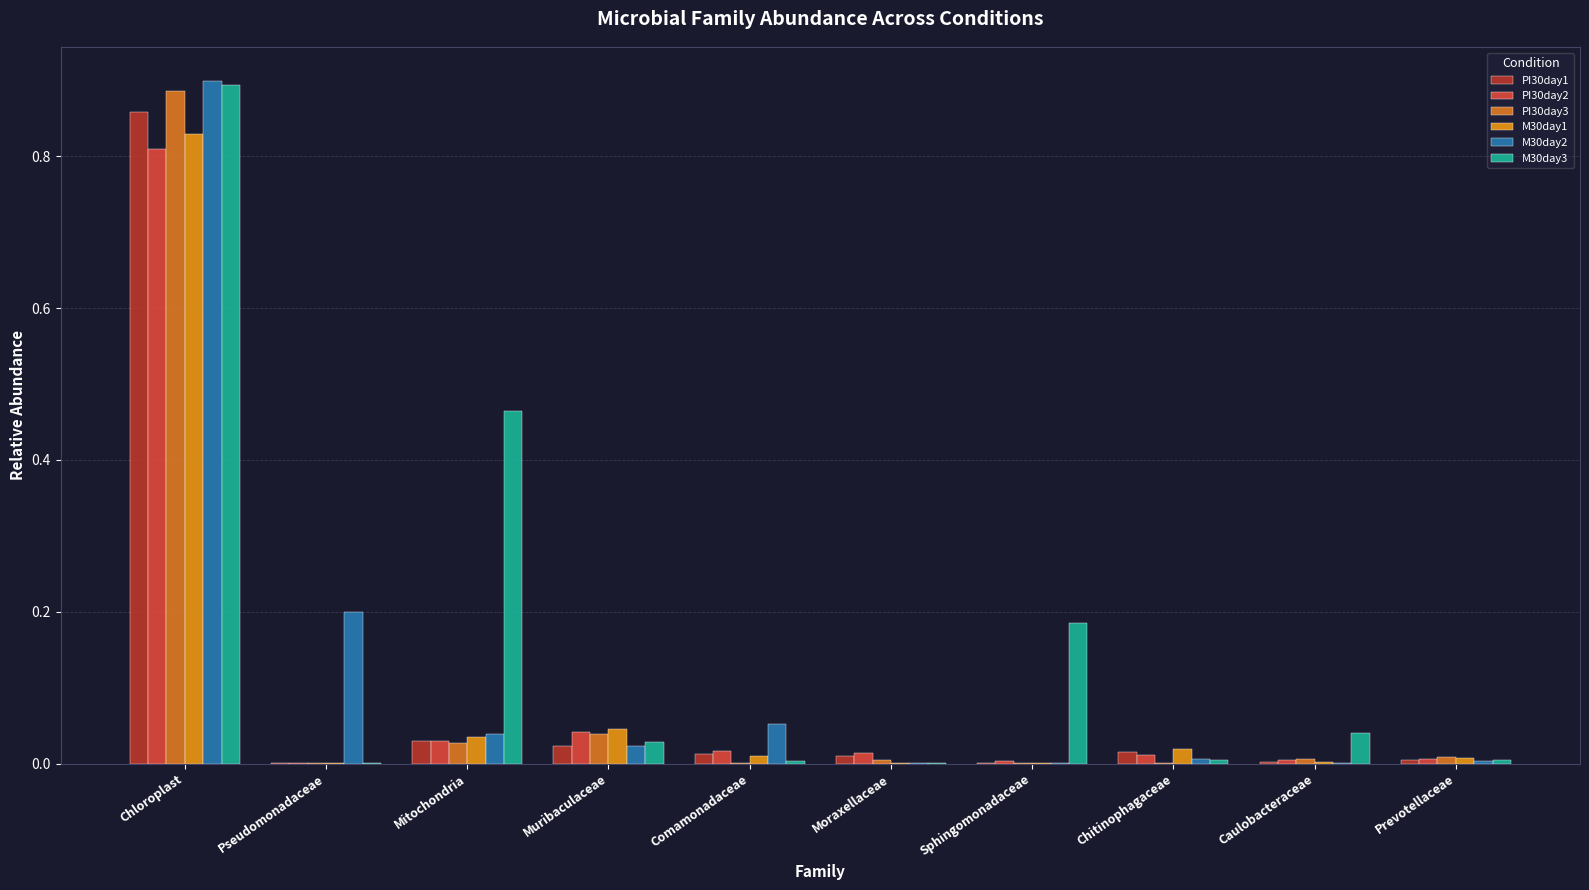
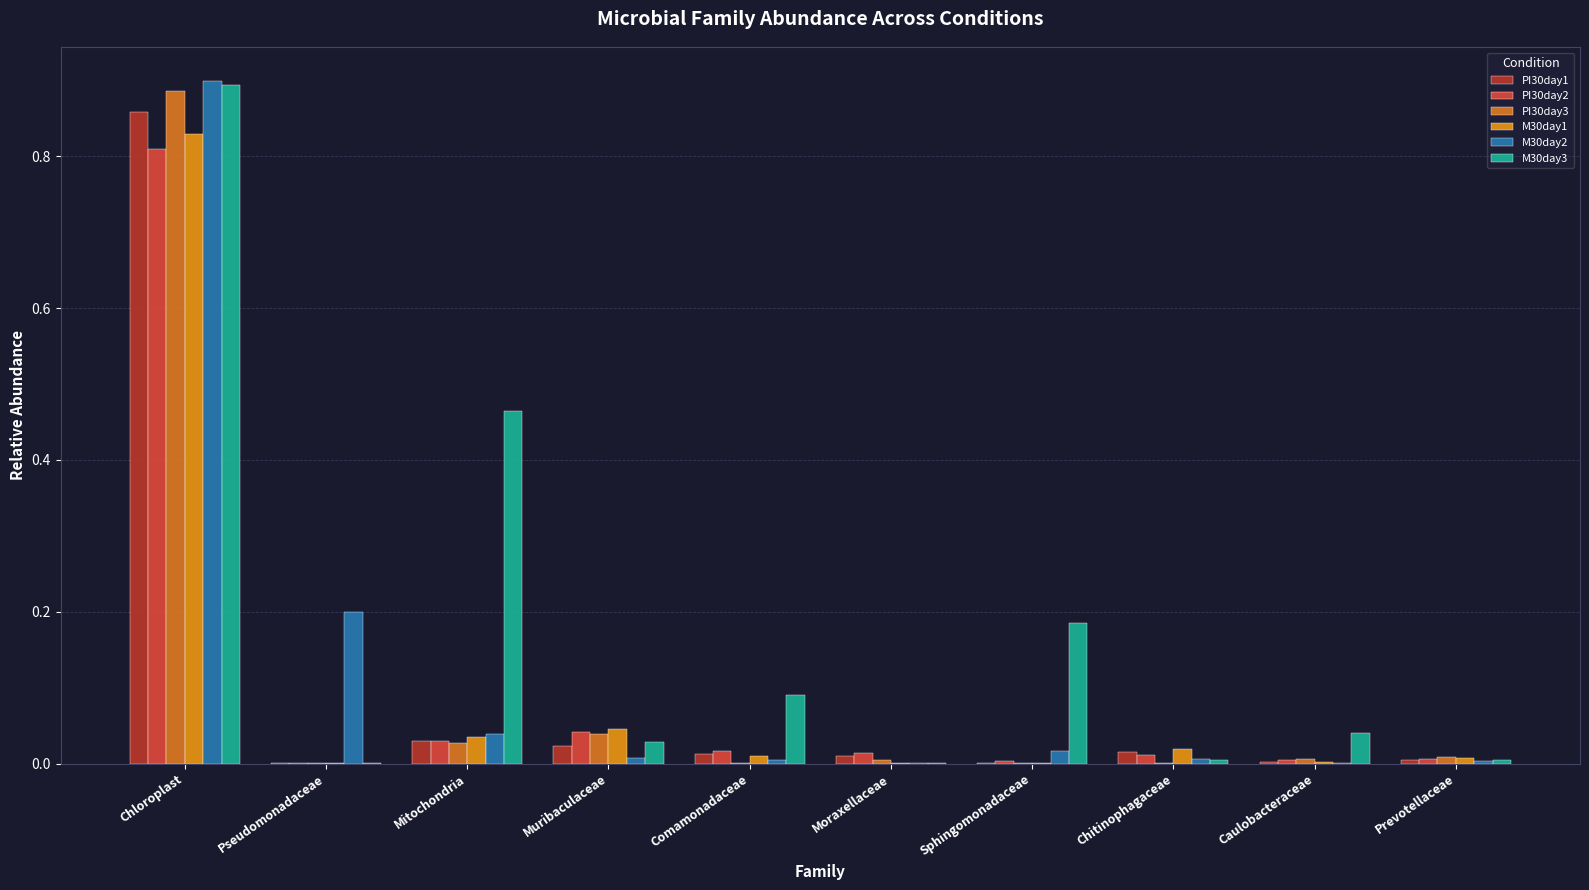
  {
    "M30day2": {
      "Chloroplast": 0.90,
      "Pseudomonadaceae": 0.20,
      "Mitochondria": 0.04,
-     "Muribaculaceae": 0.02,
-     "Comamonadaceae": 0.05,
-     "Sphingomonadaceae": 0.00,
+     "Muribaculaceae": 0.01,
+     "Comamonadaceae": 0.00,
+     "Sphingomonadaceae": 0.02,
      "Chitinophagaceae": 0.01
    },
    "M30day3": {
      "Chloroplast": 0.89,
      "Mitochondria": 0.46,
      "Muribaculaceae": 0.03,
-     "Comamonadaceae": 0.00,
+     "Comamonadaceae": 0.09,
      "Sphingomonadaceae": 0.18,
      "Chitinophagaceae": 0.00,
      "Caulobacteraceae": 0.04,
      "Prevotellaceae": 0.01
    }
  }
